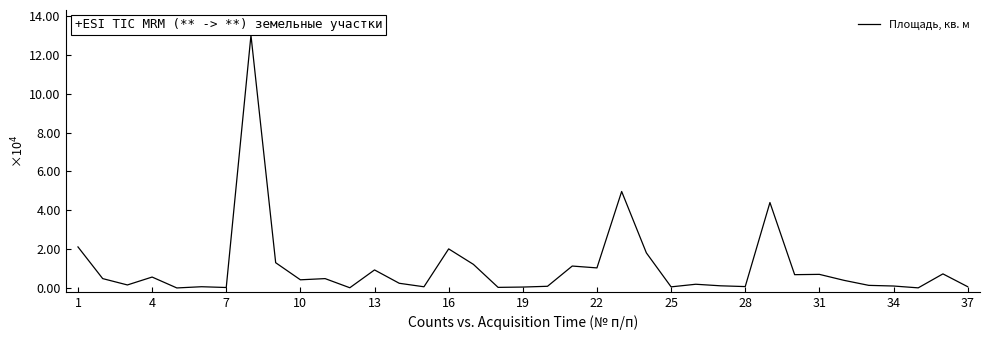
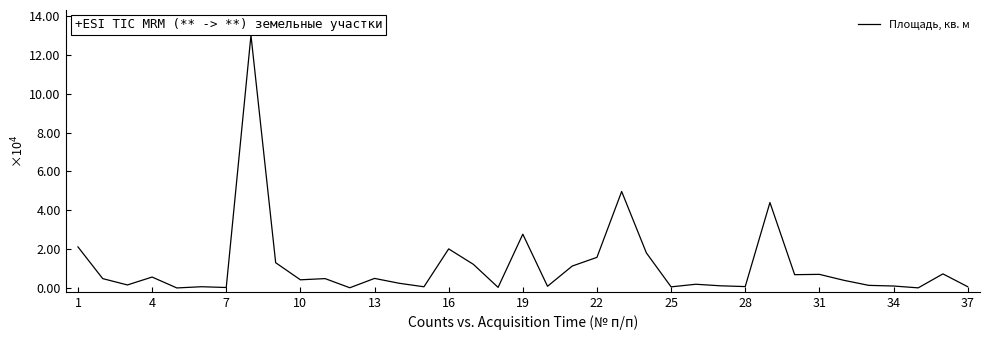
  {
    "1": 2.1,
    "4": 0.6,
    "7": 0.0,
    "10": 0.4,
-   "13": 0.9,
+   "13": 0.5,
    "16": 2.0,
-   "19": 0.1,
-   "22": 1.0,
+   "19": 2.8,
+   "22": 1.6,
    "25": 0.1,
    "28": 0.1,
    "31": 0.7,
    "34": 0.1,
    "37": 0.1
  }
